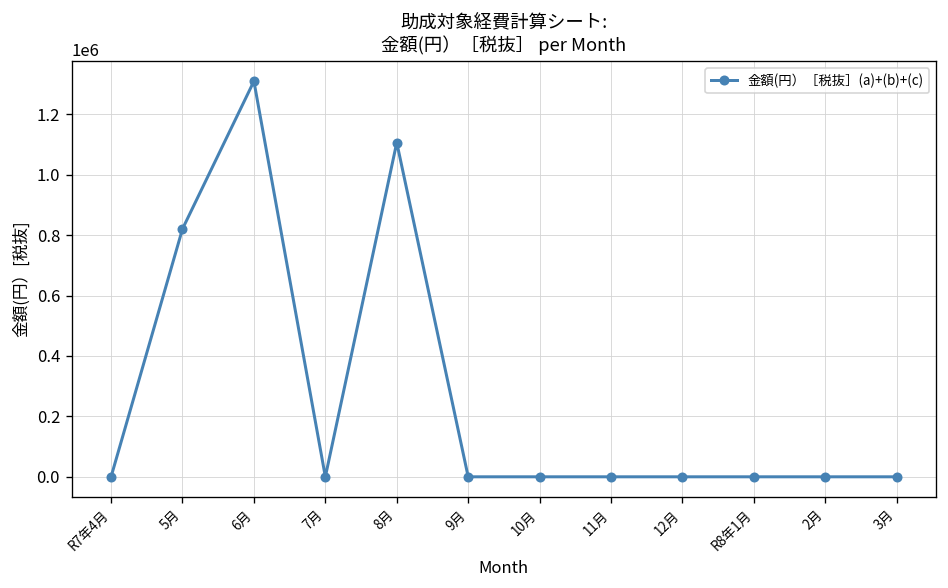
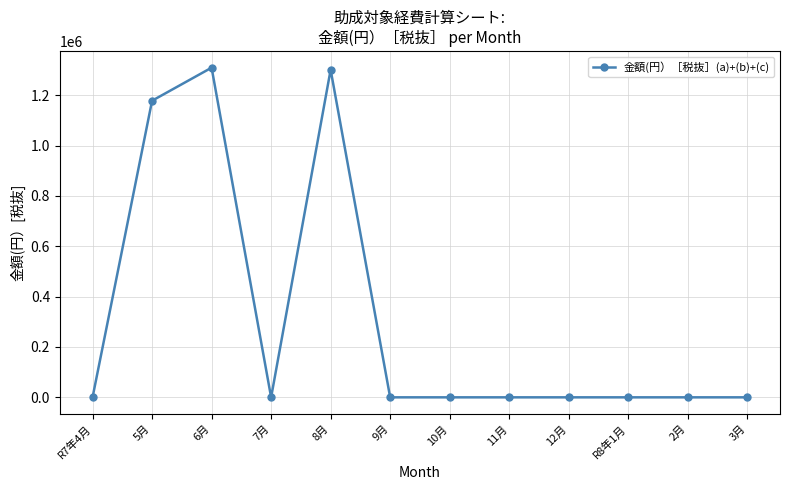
  {
    "R7年4月": 0,
-   "5月": 820000,
+   "5月": 1180000,
    "6月": 1310000,
    "7月": 0,
-   "8月": 1110000,
+   "8月": 1300000,
    "9月": 0,
    "10月": 0,
    "11月": 0,
    "12月": 0,
    "R8年1月": 0,
    "2月": 0,
    "3月": 0
  }
